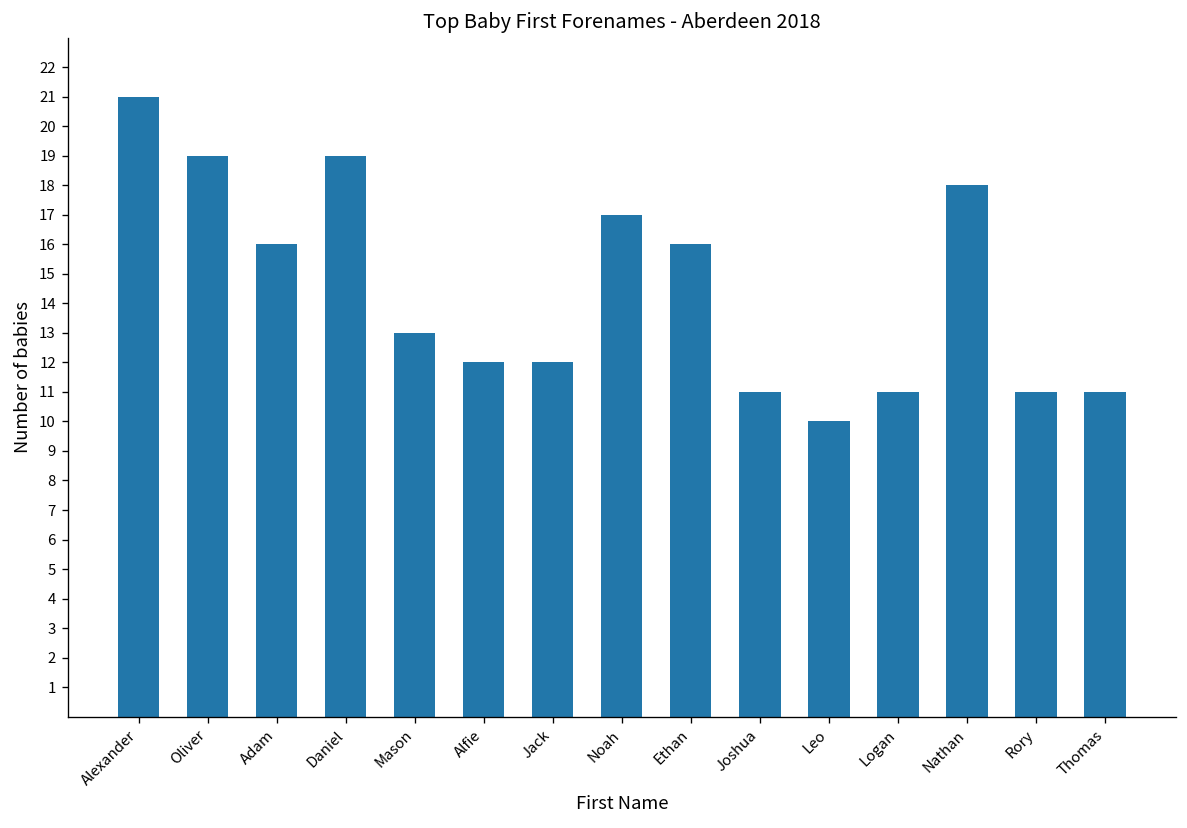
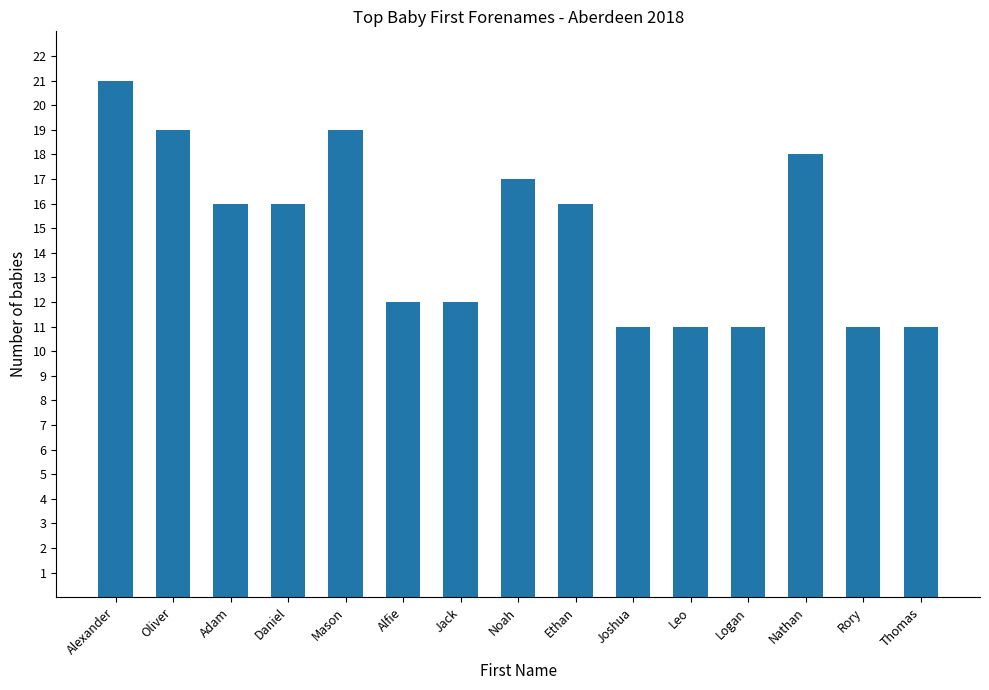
  {
    "Alexander": 21,
    "Oliver": 19,
    "Adam": 16,
-   "Daniel": 19,
-   "Mason": 13,
+   "Daniel": 16,
+   "Mason": 19,
    "Alfie": 12,
    "Jack": 12,
    "Noah": 17,
    "Ethan": 16,
    "Joshua": 11,
-   "Leo": 10,
+   "Leo": 11,
    "Logan": 11,
    "Nathan": 18,
    "Rory": 11,
    "Thomas": 11
  }
